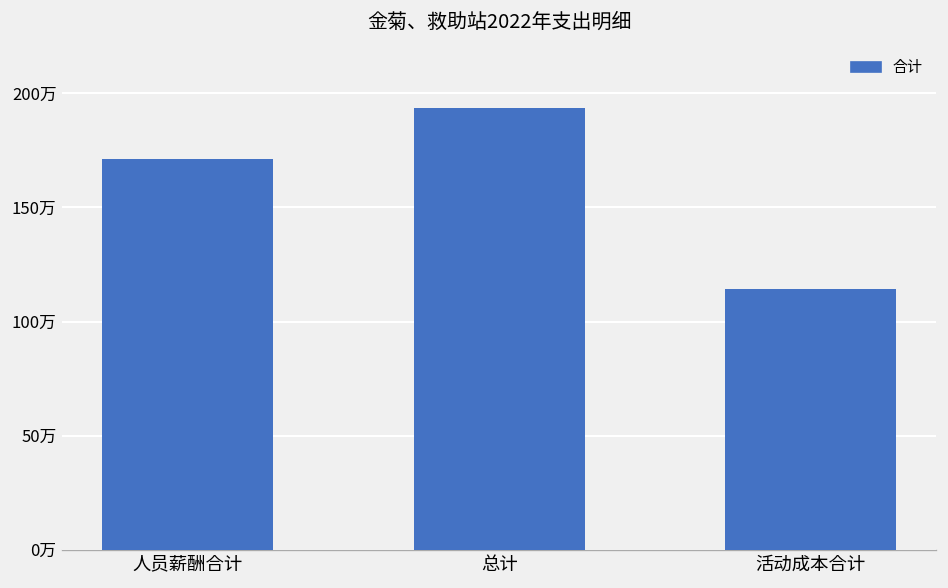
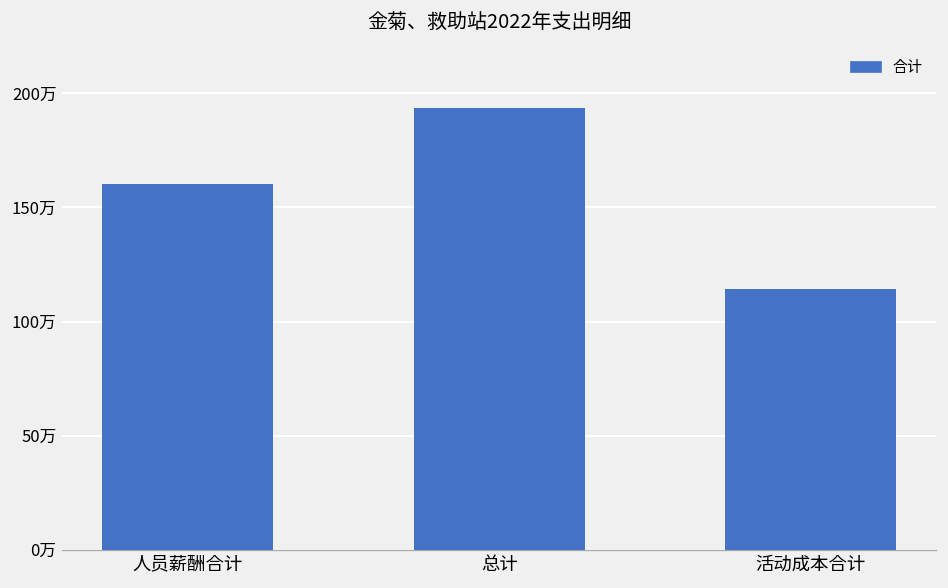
  {
-   "人员薪酬合计": "171万",
+   "人员薪酬合计": "160万",
    "总计": "194万",
    "活动成本合计": "114万"
  }
